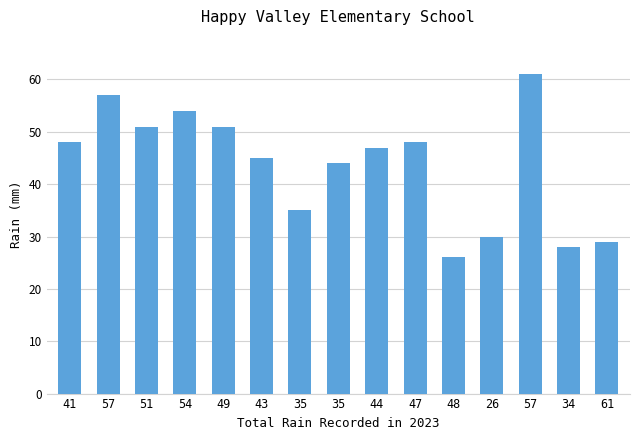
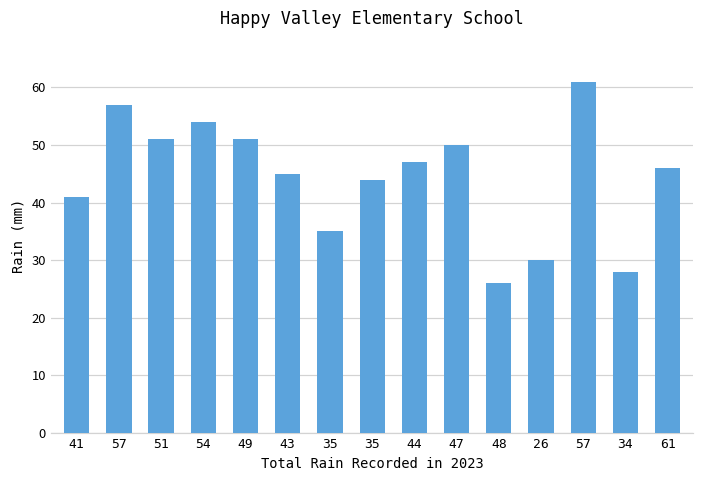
  {
-   "41": 48,
+   "41": 41,
    "51": 51,
    "54": 54,
    "49": 51,
    "43": 45,
    "44": 47,
-   "47": 48,
+   "47": 50,
    "48": 26,
    "26": 30,
    "34": 28,
-   "61": 29
+   "61": 46
  }
